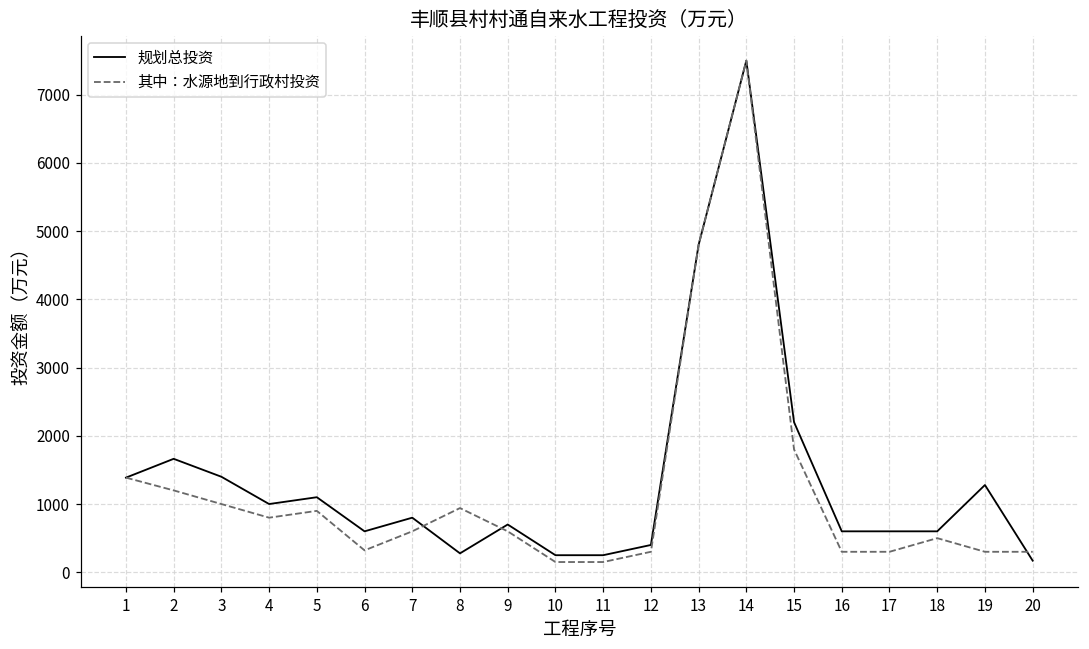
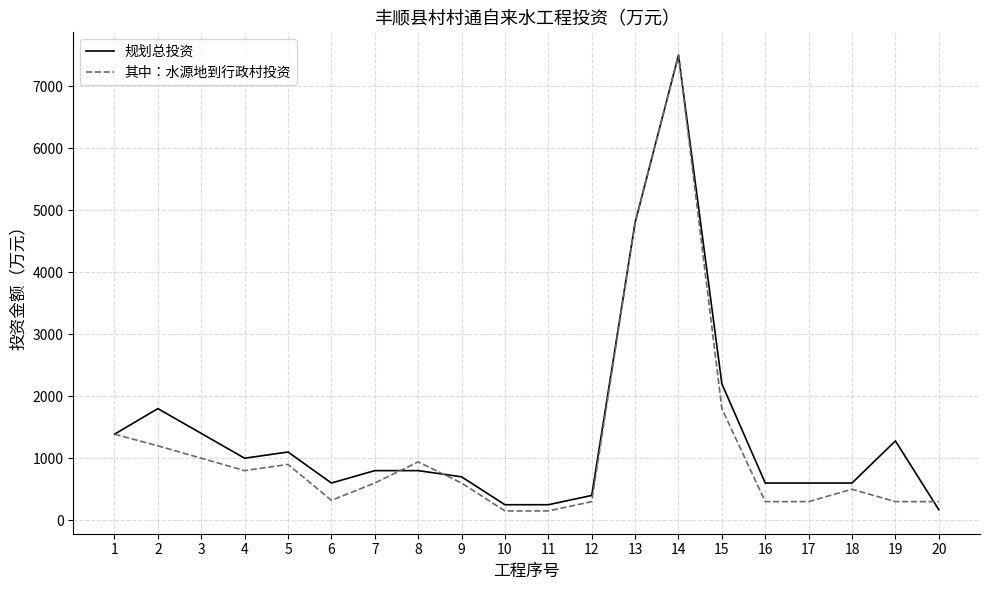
  {
    "规划总投资": {
-     "2": 1700,
+     "2": 1800,
      "3": 1400,
      "4": 1000,
      "5": 1100,
      "6": 600,
      "7": 800,
-     "8": 300,
+     "8": 800,
      "9": 700,
      "10": 300,
      "11": 300,
      "12": 400,
      "15": 2200,
      "16": 600,
      "17": 600,
      "18": 600,
      "19": 1300,
      "20": 200
    },
    "其中：水源地到行政村投资": {
      "2": 1200,
      "3": 1000,
      "4": 800,
      "5": 900,
      "6": 300,
      "7": 600,
      "8": 900,
      "9": 600,
      "10": 200,
      "11": 200,
      "12": 300,
      "15": 1800,
      "16": 300,
      "17": 300,
      "18": 500,
      "19": 300,
      "20": 300
    }
  }
